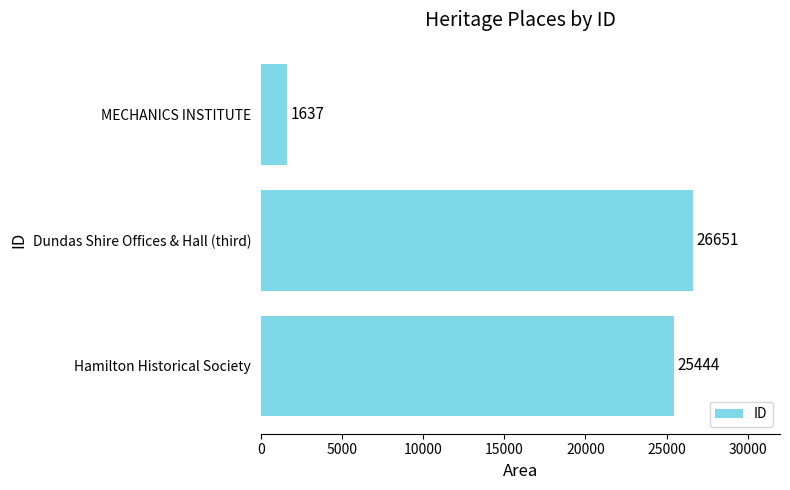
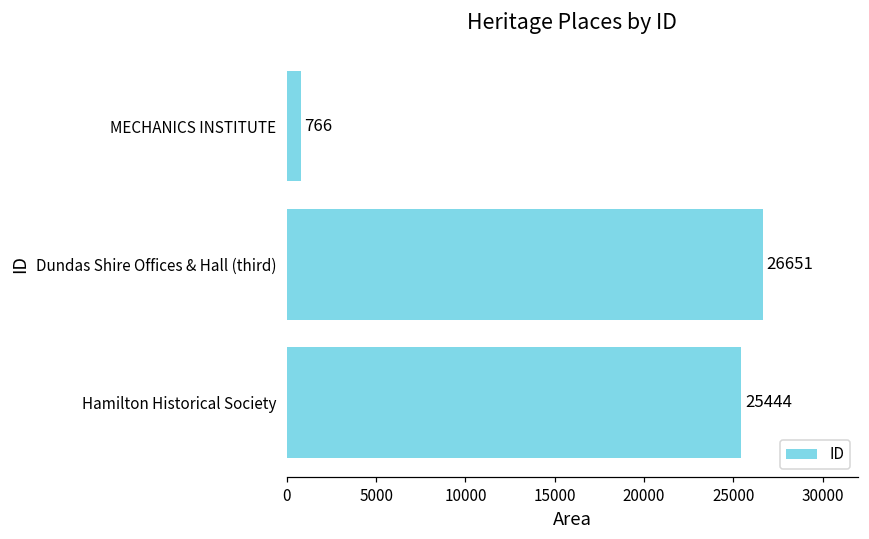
  {
-   "MECHANICS INSTITUTE": 1637,
+   "MECHANICS INSTITUTE": 766,
    "Dundas Shire Offices & Hall (third)": 26651,
    "Hamilton Historical Society": 25444
  }
